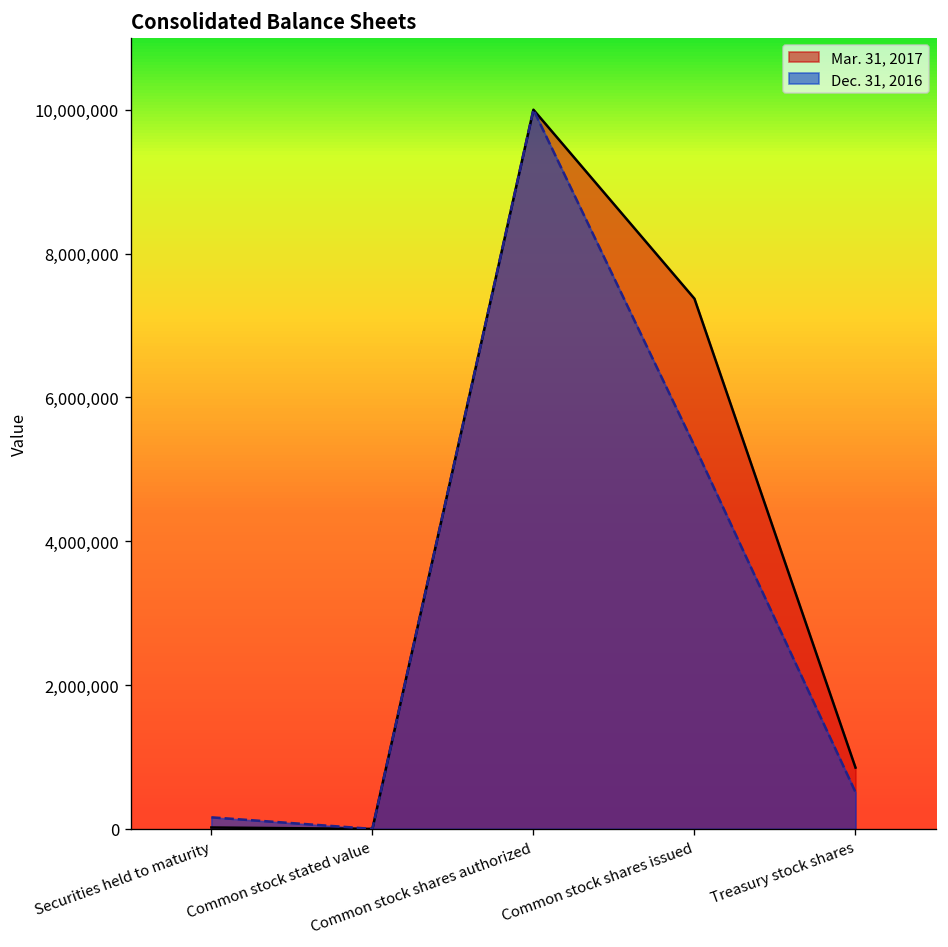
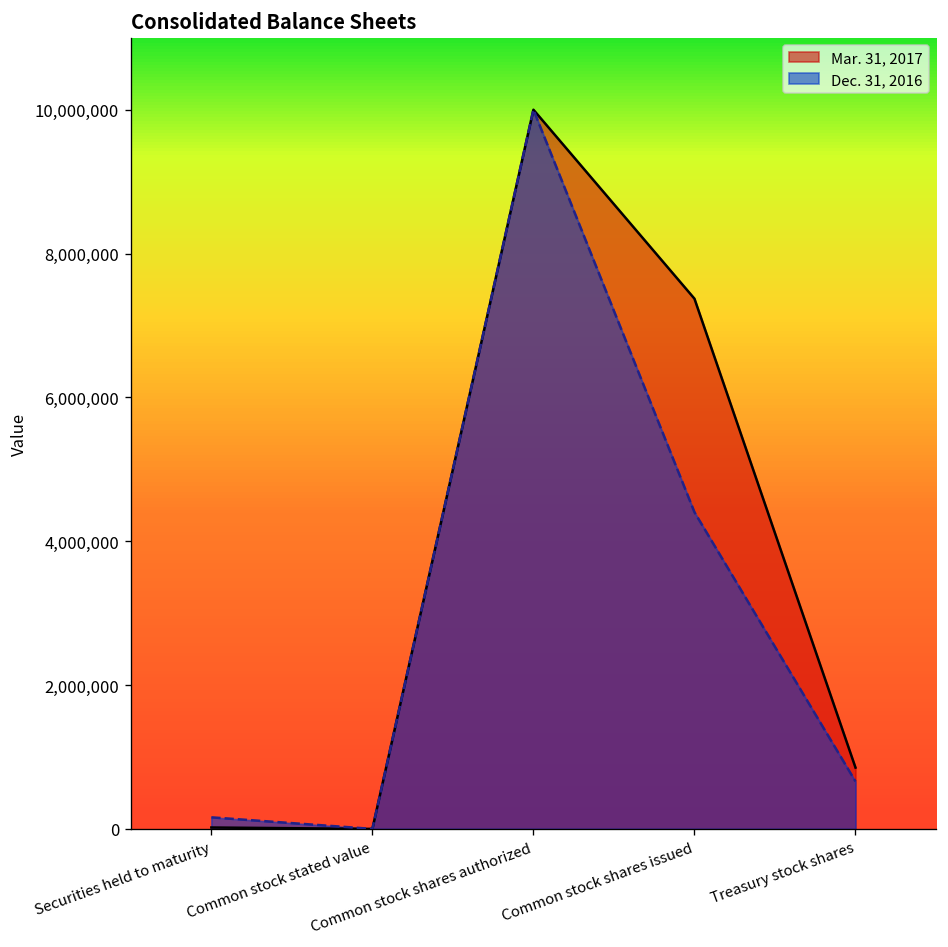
  {
    "Mar. 31, 2017": {
      "Securities held to maturity": "0",
      "Common stock shares issued": "7,400,000",
      "Treasury stock shares": "900,000"
    },
    "Dec. 31, 2016": {
      "Securities held to maturity": "200,000",
-     "Common stock shares issued": "5,300,000",
-     "Treasury stock shares": "500,000"
+     "Common stock shares issued": "4,400,000",
+     "Treasury stock shares": "700,000"
    }
  }
